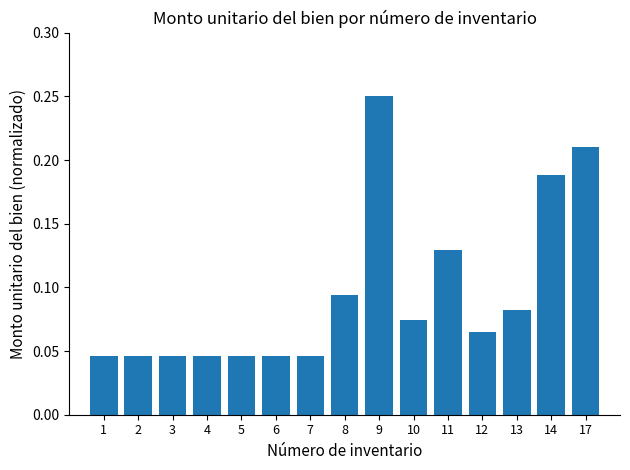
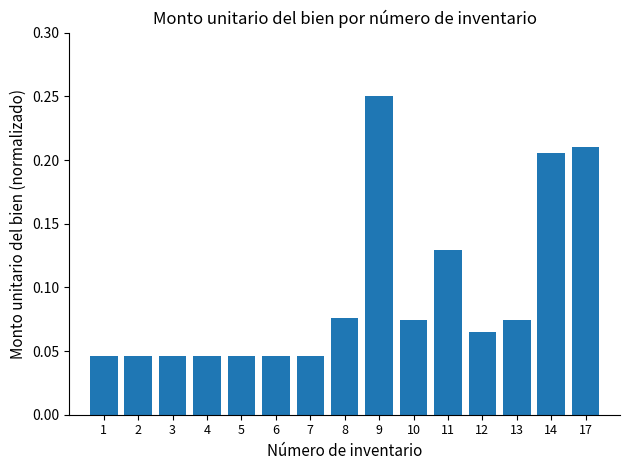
  {
    "1": 0.046,
    "2": 0.046,
    "3": 0.046,
    "4": 0.046,
    "5": 0.046,
    "6": 0.046,
    "7": 0.046,
-   "8": 0.094,
+   "8": 0.076,
    "9": 0.250,
    "10": 0.074,
    "11": 0.129,
    "12": 0.065,
-   "13": 0.082,
-   "14": 0.188,
+   "13": 0.074,
+   "14": 0.205,
    "17": 0.210
  }
